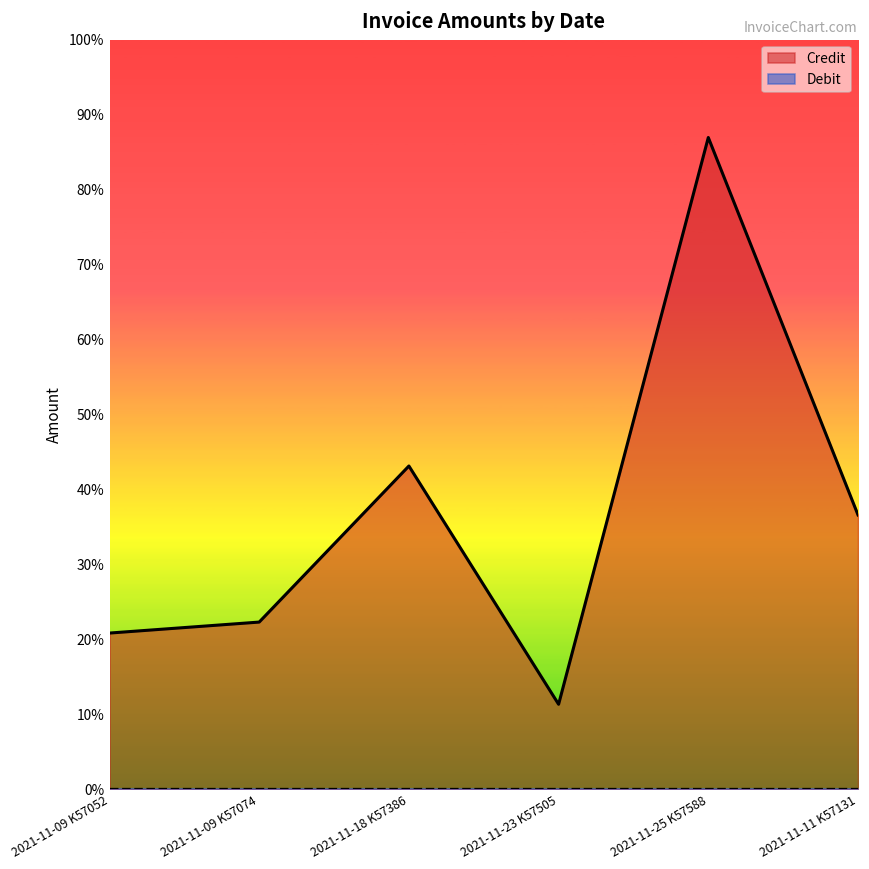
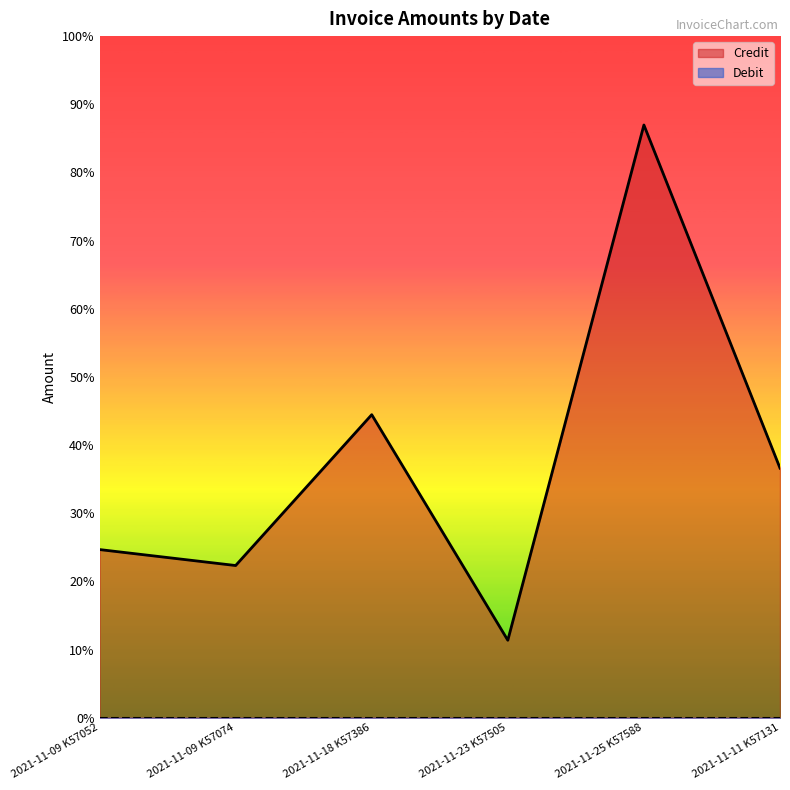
  {
    "Credit": {
-     "2021-11-09 K57052": "21%",
+     "2021-11-09 K57052": "25%",
      "2021-11-09 K57074": "22%",
-     "2021-11-18 K57386": "43%",
+     "2021-11-18 K57386": "44%",
      "2021-11-23 K57505": "11%",
      "2021-11-25 K57588": "87%",
      "2021-11-11 K57131": "37%"
    },
    "Debit": {
      "2021-11-09 K57052": "0%",
      "2021-11-09 K57074": "0%",
      "2021-11-18 K57386": "0%",
      "2021-11-23 K57505": "0%",
      "2021-11-25 K57588": "0%",
      "2021-11-11 K57131": "0%"
    }
  }
